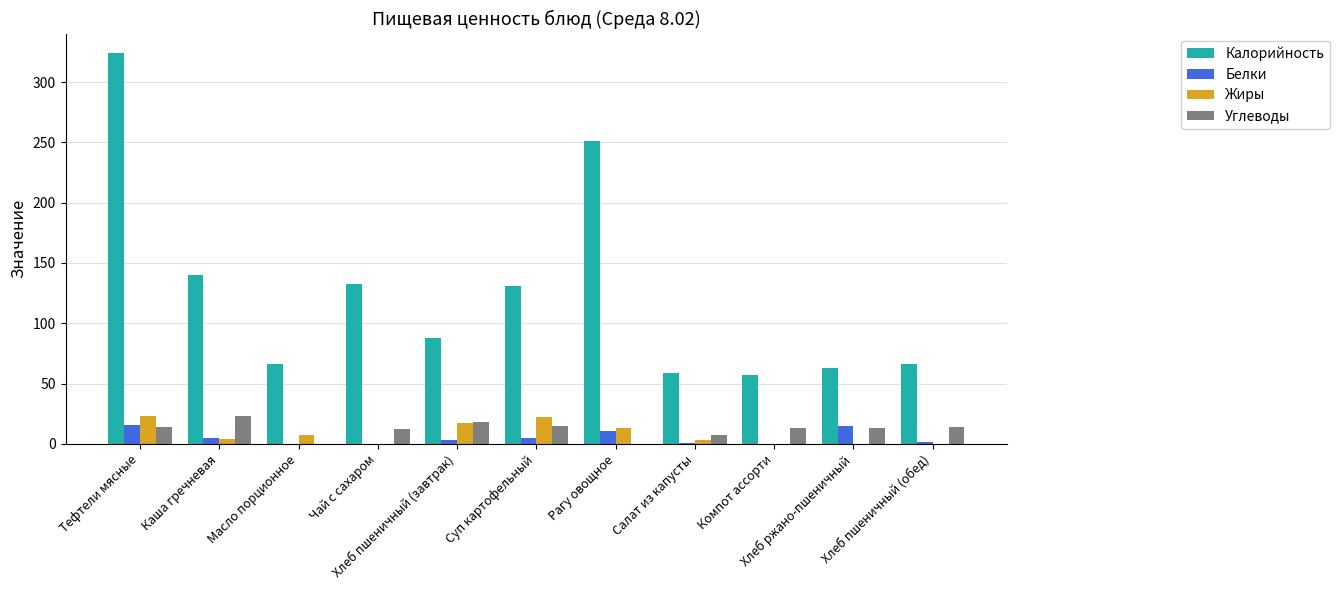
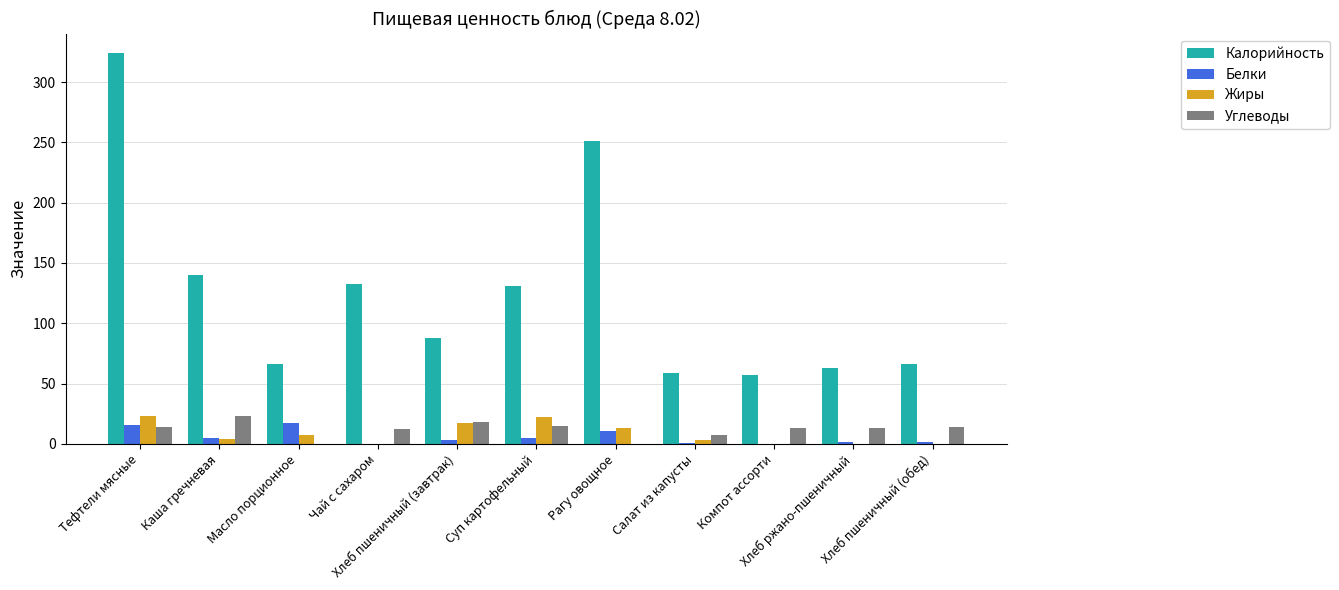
  {
    "Калорийность": {
      "Тефтели мясные": 324,
      "Каша гречневая": 140,
      "Масло порционное": 66,
      "Чай с сахаром": 133,
      "Хлеб пшеничный (завтрак)": 88,
      "Суп картофельный": 131,
      "Рагу овощное": 251,
      "Салат из капусты": 59,
      "Компот ассорти": 57,
      "Хлеб ржано-пшеничный": 63,
      "Хлеб пшеничный (обед)": 66
    },
    "Белки": {
      "Тефтели мясные": 16,
      "Каша гречневая": 5,
-     "Масло порционное": 0,
+     "Масло порционное": 17,
      "Чай с сахаром": 0,
      "Хлеб пшеничный (завтрак)": 3,
      "Суп картофельный": 5,
      "Рагу овощное": 11,
      "Компот ассорти": 0,
-     "Хлеб ржано-пшеничный": 15
+     "Хлеб ржано-пшеничный": 2
    },
    "Жиры": {
      "Тефтели мясные": 23,
      "Каша гречневая": 4,
      "Масло порционное": 7,
      "Чай с сахаром": 0,
      "Хлеб пшеничный (завтрак)": 17,
      "Суп картофельный": 22,
      "Рагу овощное": 13,
      "Салат из капусты": 3,
      "Компот ассорти": 0,
      "Хлеб ржано-пшеничный": 0,
      "Хлеб пшеничный (обед)": 0
    },
    "Углеводы": {
      "Тефтели мясные": 14,
      "Каша гречневая": 23,
      "Масло порционное": 0,
      "Чай с сахаром": 12,
      "Хлеб пшеничный (завтрак)": 18,
      "Суп картофельный": 15,
      "Рагу овощное": 0,
      "Салат из капусты": 7,
      "Компот ассорти": 13,
      "Хлеб ржано-пшеничный": 13,
      "Хлеб пшеничный (обед)": 14
    }
  }
